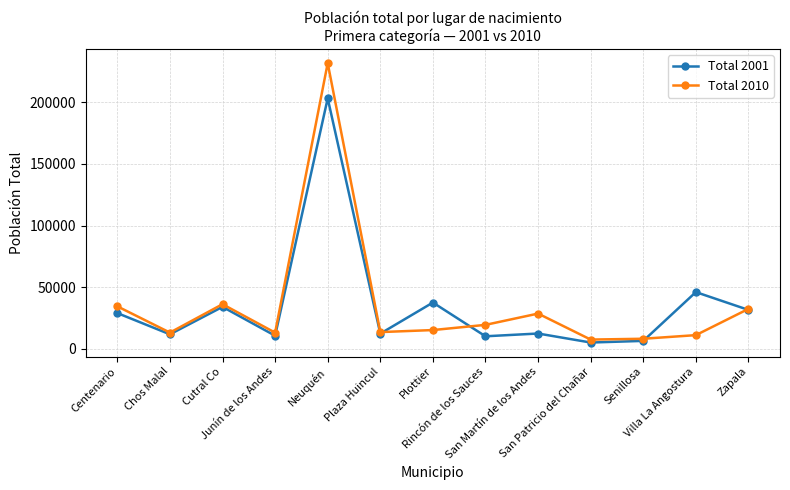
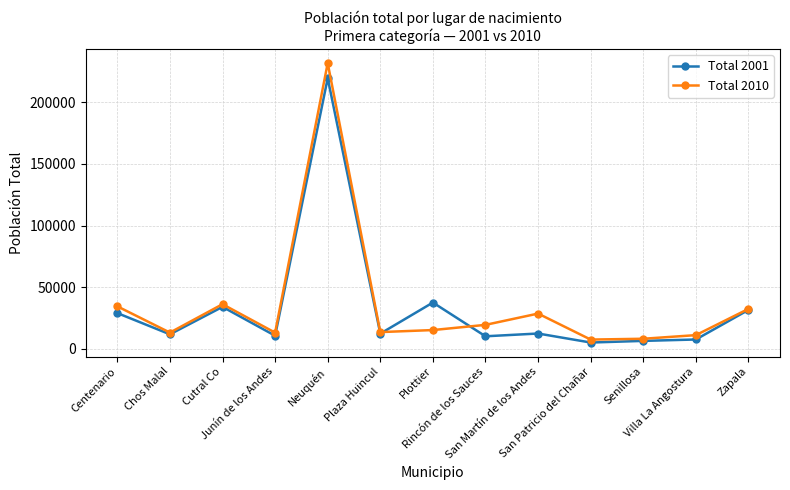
  {
    "Total 2001": {
      "Centenario": 29000,
      "Cutral Co": 34000,
      "Junín de los Andes": 11000,
-     "Neuquén": 203000,
+     "Neuquén": 220000,
      "Plottier": 38000,
      "Rincón de los Sauces": 10000,
      "San Martín de los Andes": 12000,
      "San Patricio del Chañar": 5000,
-     "Villa La Angostura": 46000
+     "Villa La Angostura": 8000
    },
    "Total 2010": {
      "Centenario": 34000,
      "Cutral Co": 36000,
      "Junín de los Andes": 13000,
      "Neuquén": 232000,
      "Plottier": 15000,
      "Rincón de los Sauces": 19000,
      "San Martín de los Andes": 29000,
      "San Patricio del Chañar": 7000,
      "Villa La Angostura": 11000
    }
  }
